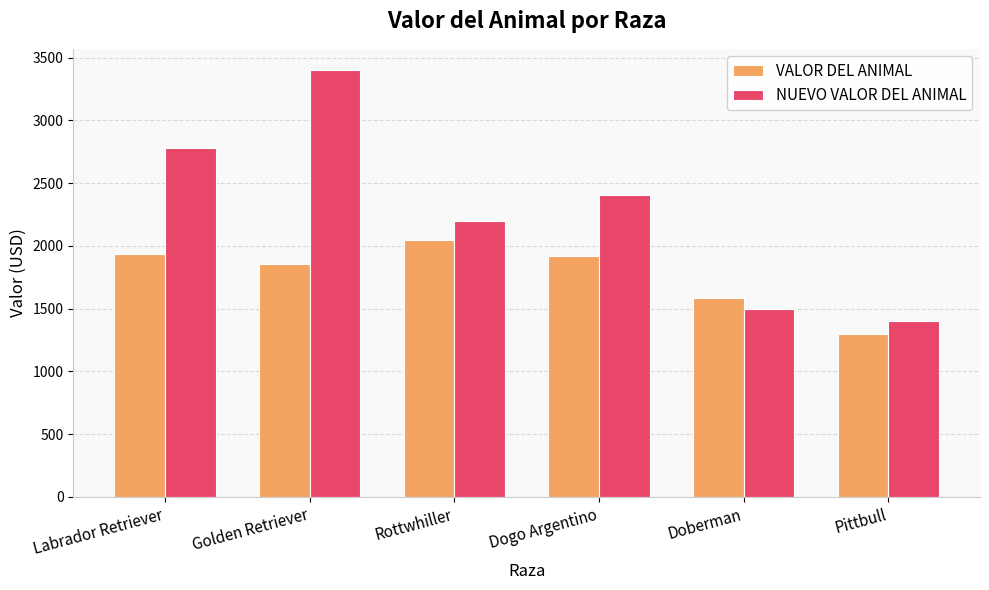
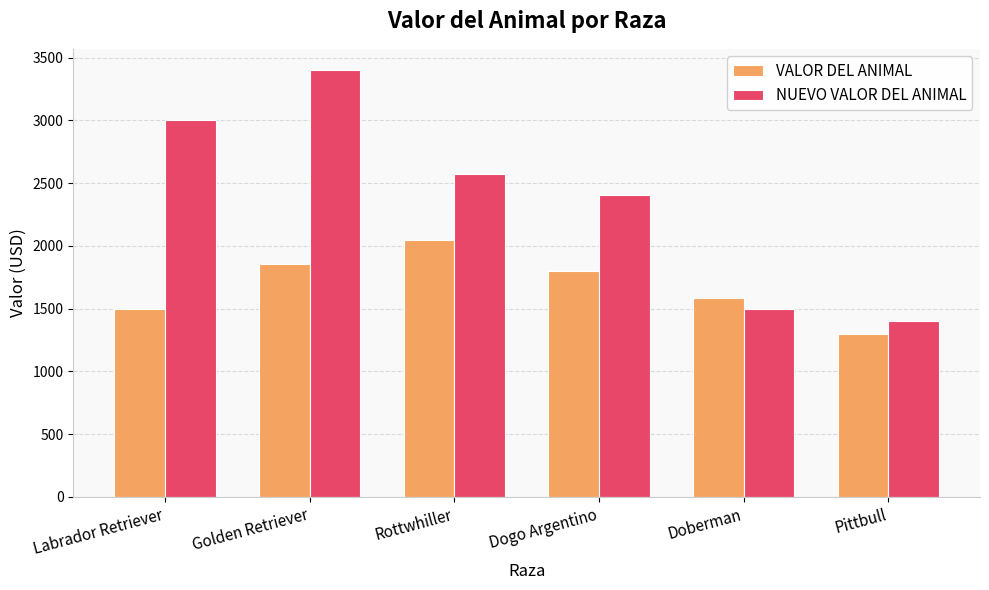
  {
    "VALOR DEL ANIMAL": {
-     "Labrador Retriever": 1940,
+     "Labrador Retriever": 1500,
      "Golden Retriever": 1860,
      "Rottwhiller": 2040,
-     "Dogo Argentino": 1920,
+     "Dogo Argentino": 1800,
      "Doberman": 1590,
      "Pittbull": 1300
    },
    "NUEVO VALOR DEL ANIMAL": {
-     "Labrador Retriever": 2780,
+     "Labrador Retriever": 3000,
      "Golden Retriever": 3400,
-     "Rottwhiller": 2200,
+     "Rottwhiller": 2570,
      "Dogo Argentino": 2410,
      "Doberman": 1500,
      "Pittbull": 1400
    }
  }
